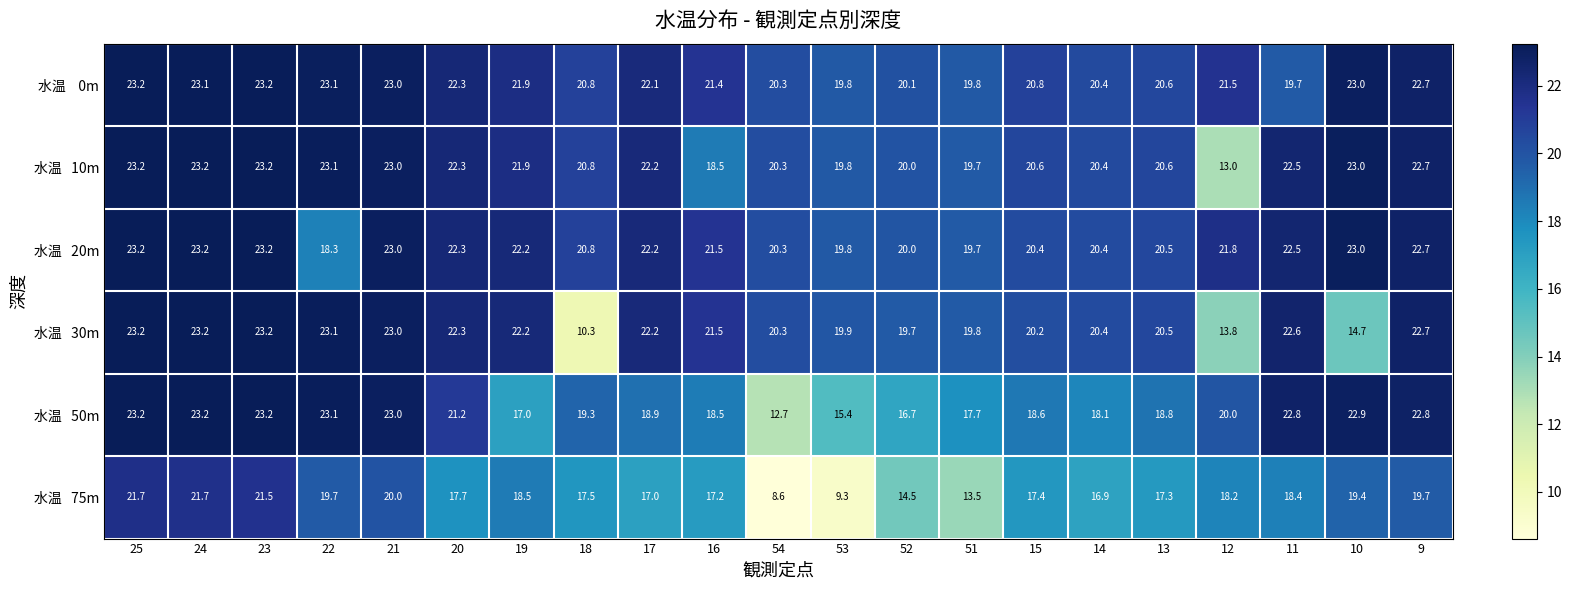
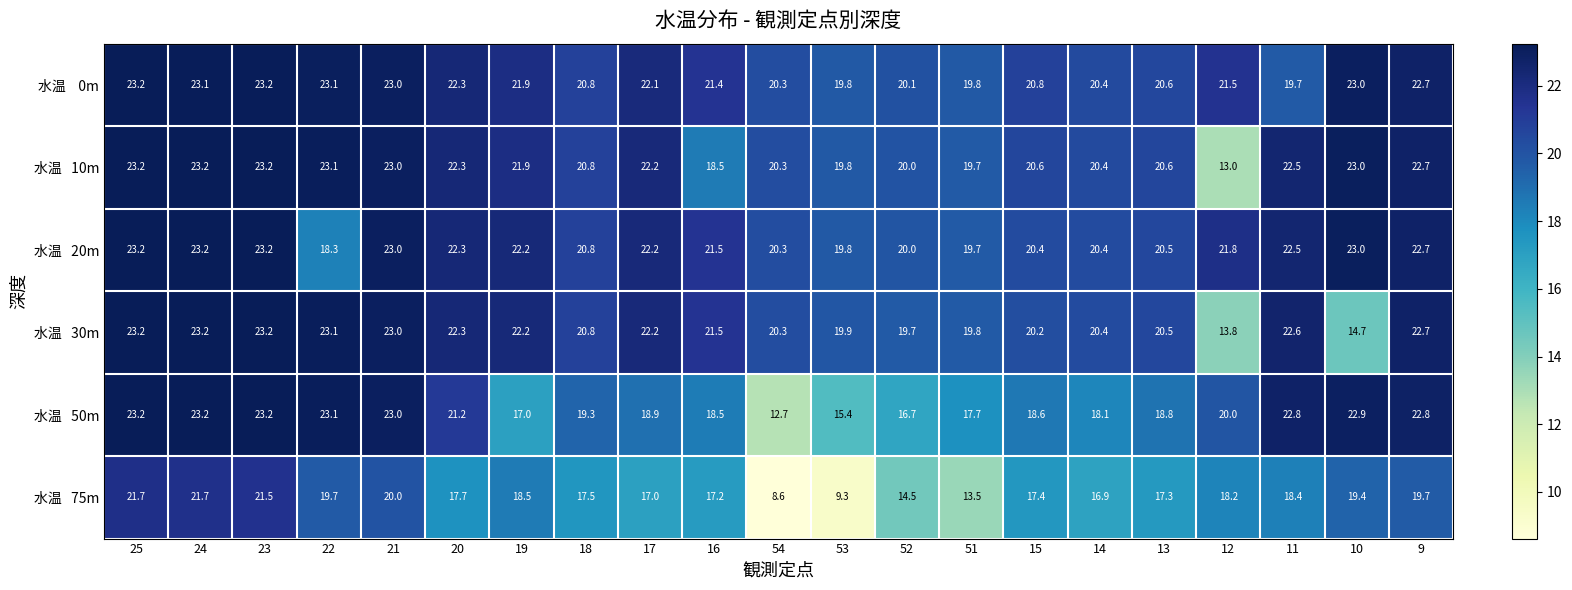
  {
    "水温 0m": {
      "25": 23.2,
      "24": 23.1,
      "23": 23.2,
      "22": 23.1,
      "21": 23.0,
      "20": 22.3,
      "19": 21.9,
      "18": 20.8,
      "17": 22.1,
      "16": 21.4,
      "54": 20.3,
      "53": 19.8,
      "52": 20.1,
      "51": 19.8,
      "15": 20.8,
      "14": 20.4,
      "13": 20.6,
      "12": 21.5,
      "11": 19.7,
      "10": 23.0,
      "9": 22.7
    },
    "水温 10m": {
      "25": 23.2,
      "24": 23.2,
      "23": 23.2,
      "22": 23.1,
      "21": 23.0,
      "20": 22.3,
      "19": 21.9,
      "18": 20.8,
      "17": 22.2,
      "16": 18.5,
      "54": 20.3,
      "53": 19.8,
      "52": 20.0,
      "51": 19.7,
      "15": 20.6,
      "14": 20.4,
      "13": 20.6,
      "12": 13.0,
      "11": 22.5,
      "10": 23.0,
      "9": 22.7
    },
    "水温 20m": {
      "25": 23.2,
      "24": 23.2,
      "23": 23.2,
      "22": 18.3,
      "21": 23.0,
      "20": 22.3,
      "19": 22.2,
      "18": 20.8,
      "17": 22.2,
      "16": 21.5,
      "54": 20.3,
      "53": 19.8,
      "52": 20.0,
      "51": 19.7,
      "15": 20.4,
      "14": 20.4,
      "13": 20.5,
      "12": 21.8,
      "11": 22.5,
      "10": 23.0,
      "9": 22.7
    },
    "水温 30m": {
      "25": 23.2,
      "24": 23.2,
      "23": 23.2,
      "22": 23.1,
      "21": 23.0,
      "20": 22.3,
      "19": 22.2,
-     "18": 10.3,
+     "18": 20.8,
      "17": 22.2,
      "16": 21.5,
      "54": 20.3,
      "53": 19.9,
      "52": 19.7,
      "51": 19.8,
      "15": 20.2,
      "14": 20.4,
      "13": 20.5,
      "12": 13.8,
      "11": 22.6,
      "10": 14.7,
      "9": 22.7
    },
    "水温 50m": {
      "25": 23.2,
      "24": 23.2,
      "23": 23.2,
      "22": 23.1,
      "21": 23.0,
      "20": 21.2,
      "19": 17.0,
      "18": 19.3,
      "17": 18.9,
      "16": 18.5,
      "54": 12.7,
      "53": 15.4,
      "52": 16.7,
      "51": 17.7,
      "15": 18.6,
      "14": 18.1,
      "13": 18.8,
      "12": 20.0,
      "11": 22.8,
      "10": 22.9,
      "9": 22.8
    },
    "水温 75m": {
      "25": 21.7,
      "24": 21.7,
      "23": 21.5,
      "22": 19.7,
      "21": 20.0,
      "20": 17.7,
      "19": 18.5,
      "18": 17.5,
      "17": 17.0,
      "16": 17.2,
      "54": 8.6,
      "53": 9.3,
      "52": 14.5,
      "51": 13.5,
      "15": 17.4,
      "14": 16.9,
      "13": 17.3,
      "12": 18.2,
      "11": 18.4,
      "10": 19.4,
      "9": 19.7
    }
  }
